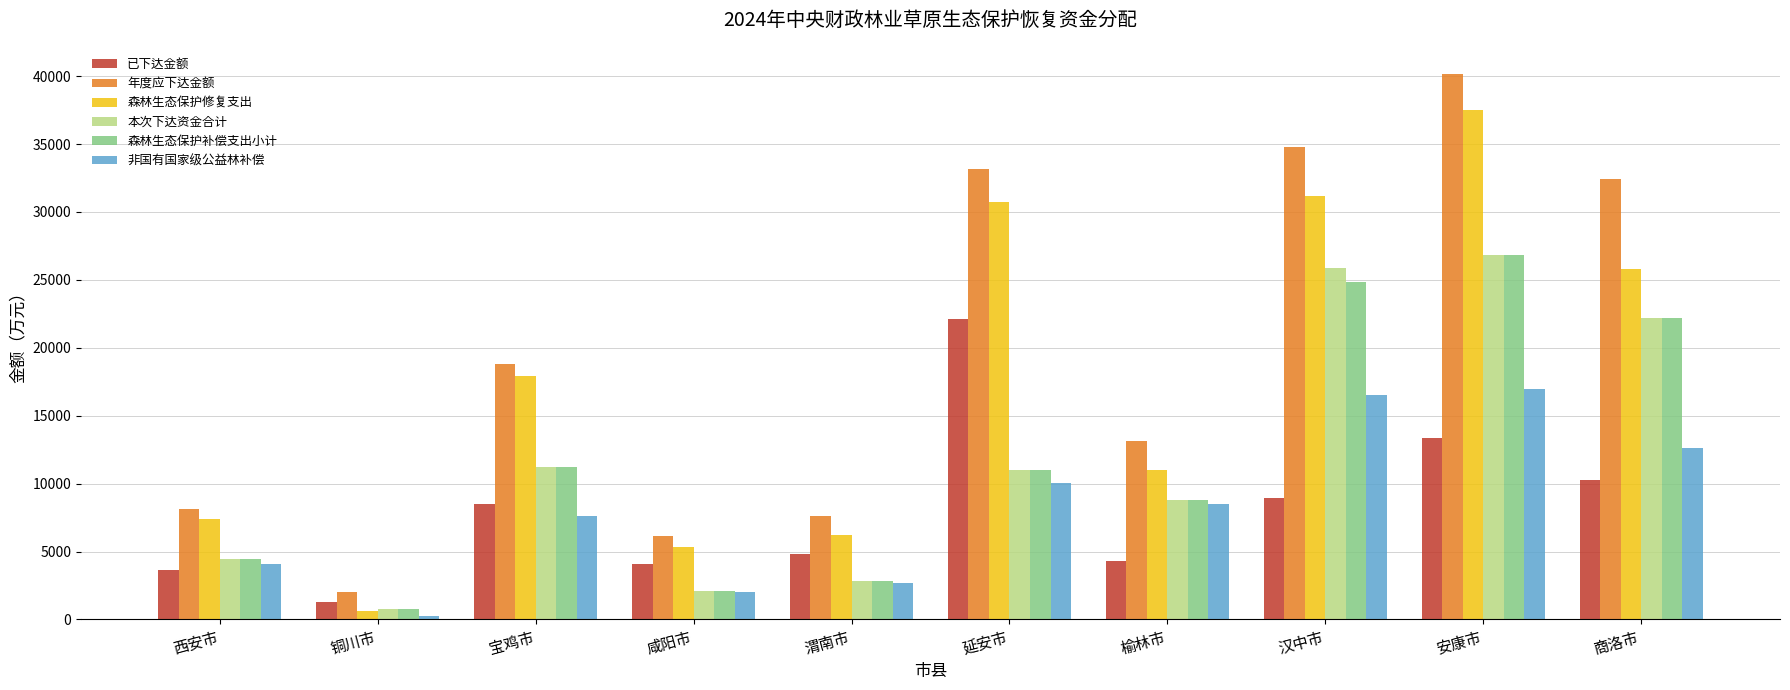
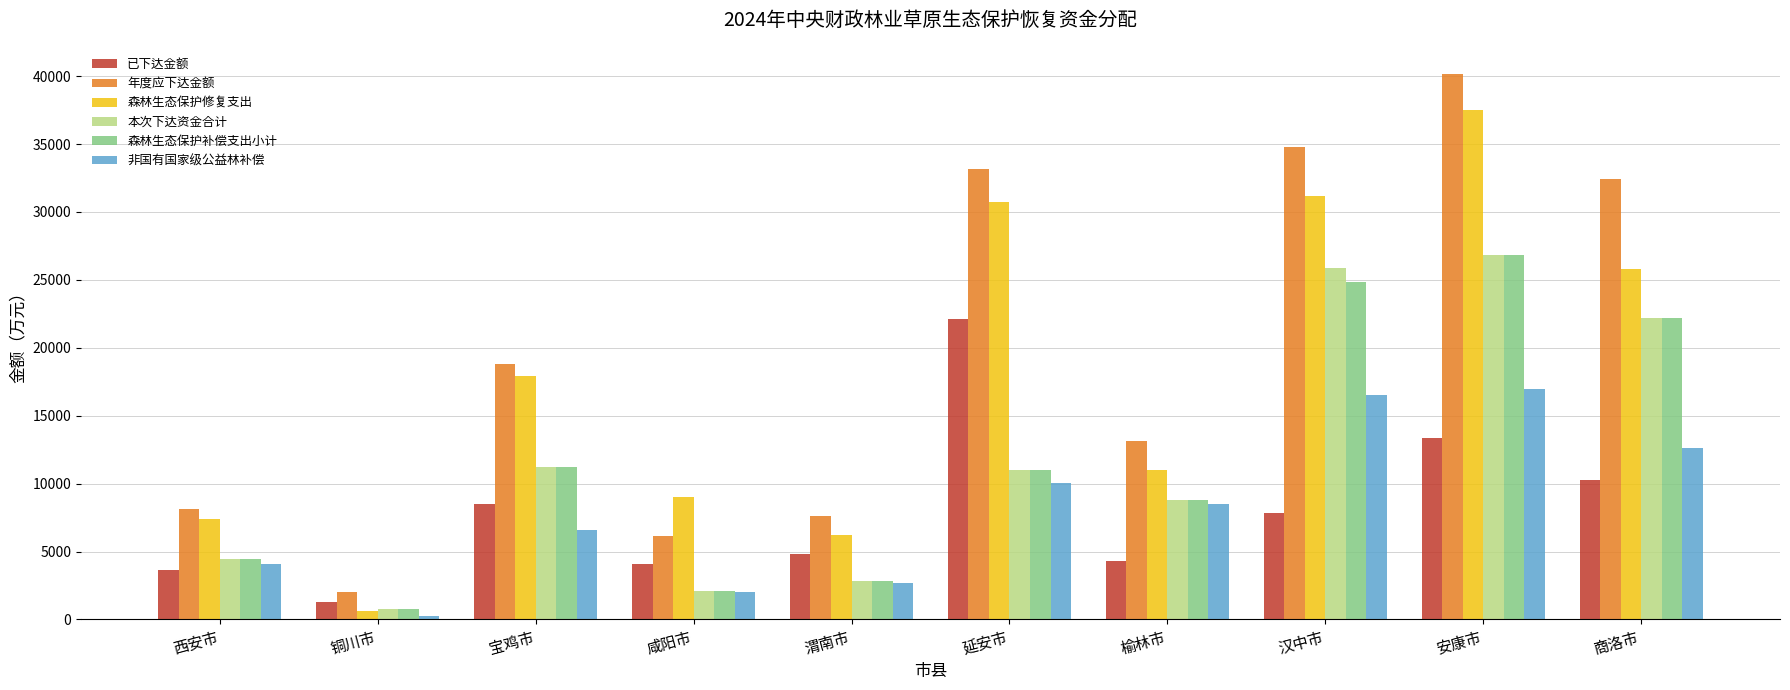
  {
    "已下达金额": {
      "西安市": 3600,
      "铜川市": 1300,
      "宝鸡市": 8500,
      "咸阳市": 4100,
      "渭南市": 4800,
      "延安市": 22100,
      "榆林市": 4300,
-     "汉中市": 9000,
+     "汉中市": 7800,
      "安康市": 13300,
      "商洛市": 10200
    },
    "年度应下达金额": {
      "西安市": 8100,
      "铜川市": 2100,
      "宝鸡市": 18800,
      "咸阳市": 6200,
      "渭南市": 7600,
      "延安市": 33100,
      "榆林市": 13100,
      "汉中市": 34800,
      "安康市": 40100,
      "商洛市": 32500
    },
    "森林生态保护修复支出": {
      "西安市": 7400,
      "铜川市": 700,
      "宝鸡市": 17900,
-     "咸阳市": 5300,
+     "咸阳市": 9000,
      "渭南市": 6300,
      "延安市": 30700,
      "榆林市": 11000,
      "汉中市": 31100,
      "安康市": 37500,
      "商洛市": 25800
    },
    "非国有国家级公益林补偿": {
      "西安市": 4100,
      "铜川市": 300,
-     "宝鸡市": 7700,
+     "宝鸡市": 6600,
      "咸阳市": 2000,
      "渭南市": 2700,
      "延安市": 10000,
      "榆林市": 8500,
      "汉中市": 16600,
      "安康市": 17000,
      "商洛市": 12600
    }
  }
